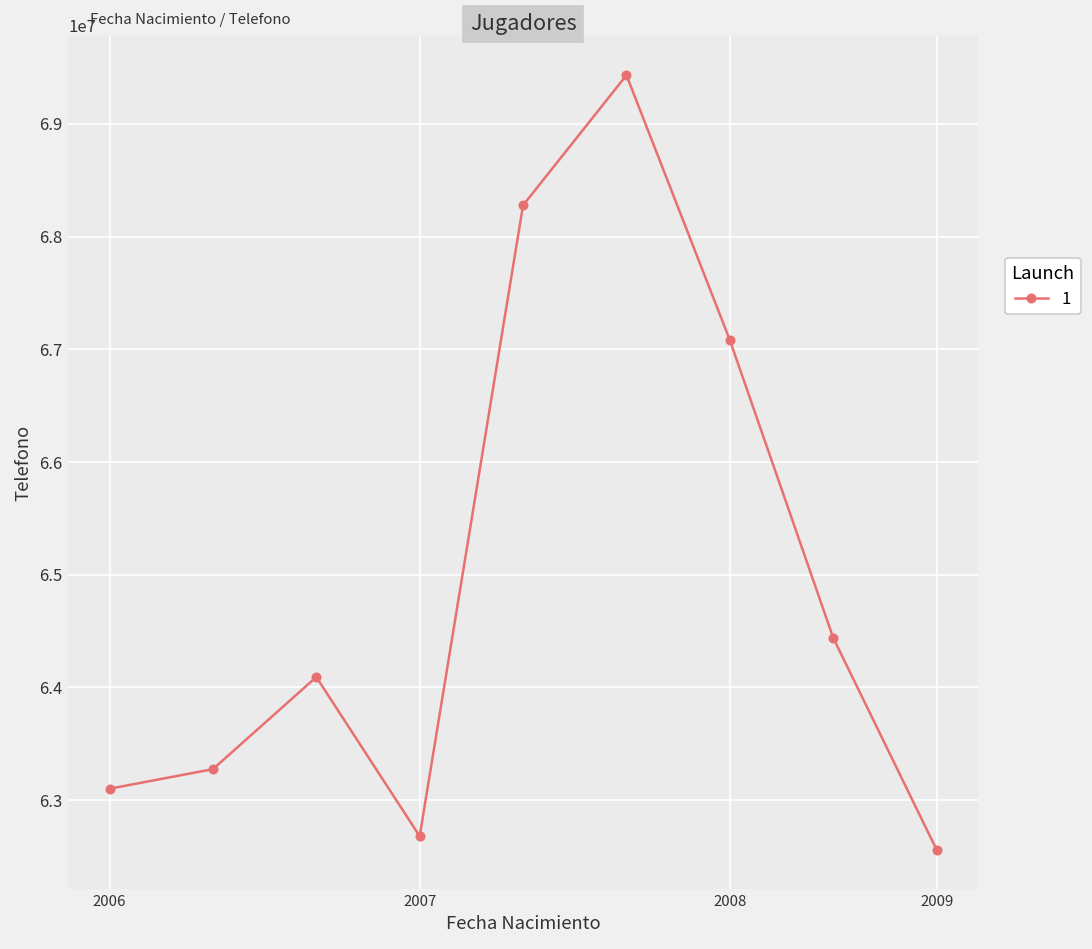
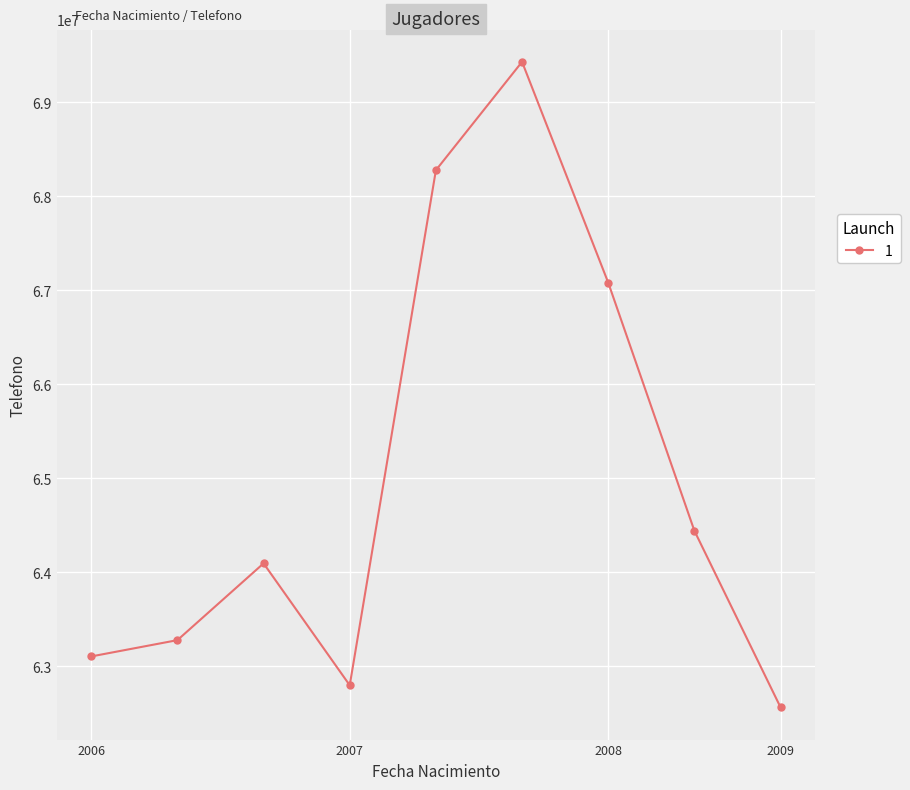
  {
    "2006": 63100000,
-   "2007": 62700000,
+   "2007": 62800000,
    "2008": 67100000,
    "2009": 62600000
  }
